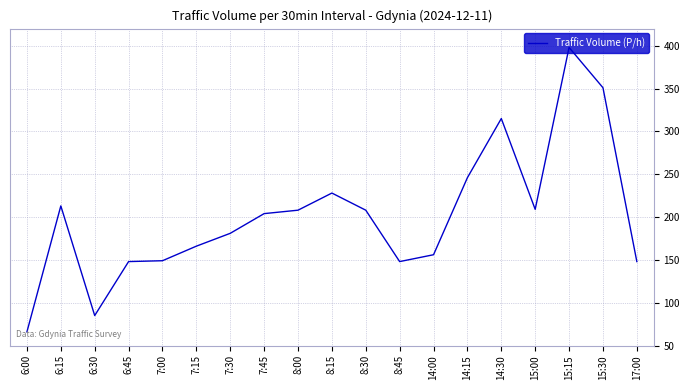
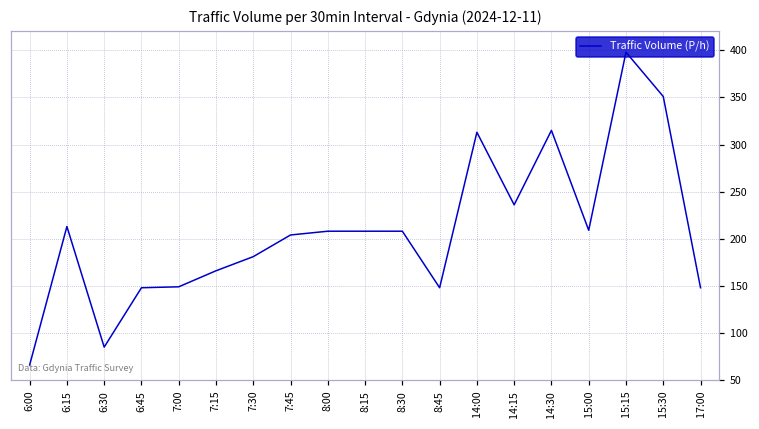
  {
    "6:00": 70,
    "6:15": 210,
    "6:30": 90,
    "6:45": 150,
    "7:00": 150,
    "7:15": 170,
    "7:30": 180,
    "7:45": 200,
    "8:00": 210,
-   "8:15": 230,
+   "8:15": 210,
    "8:30": 210,
    "8:45": 150,
-   "14:00": 160,
-   "14:15": 250,
+   "14:00": 310,
+   "14:15": 240,
    "14:30": 320,
    "15:00": 210,
    "15:30": 350,
    "17:00": 150
  }
